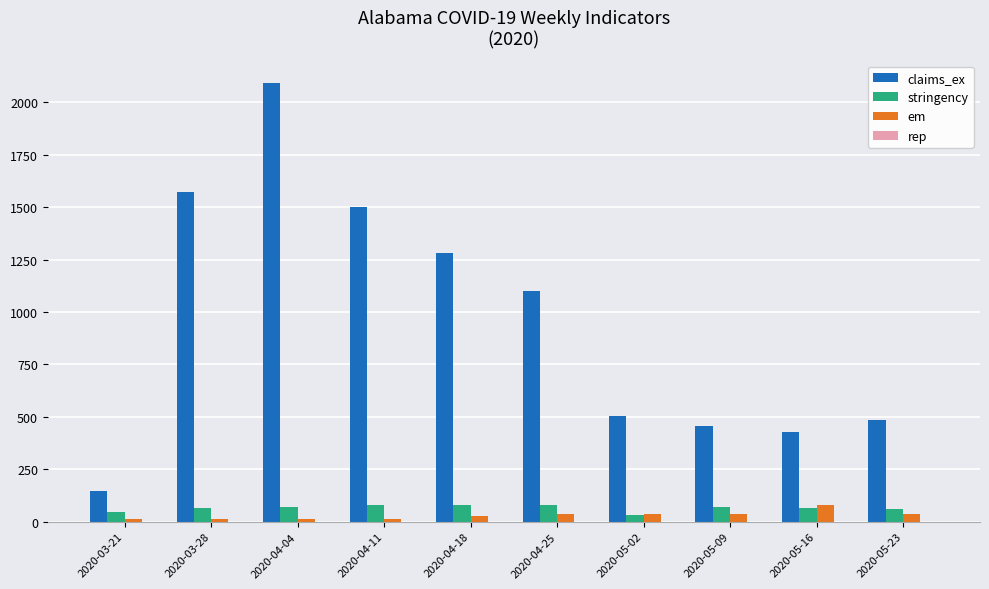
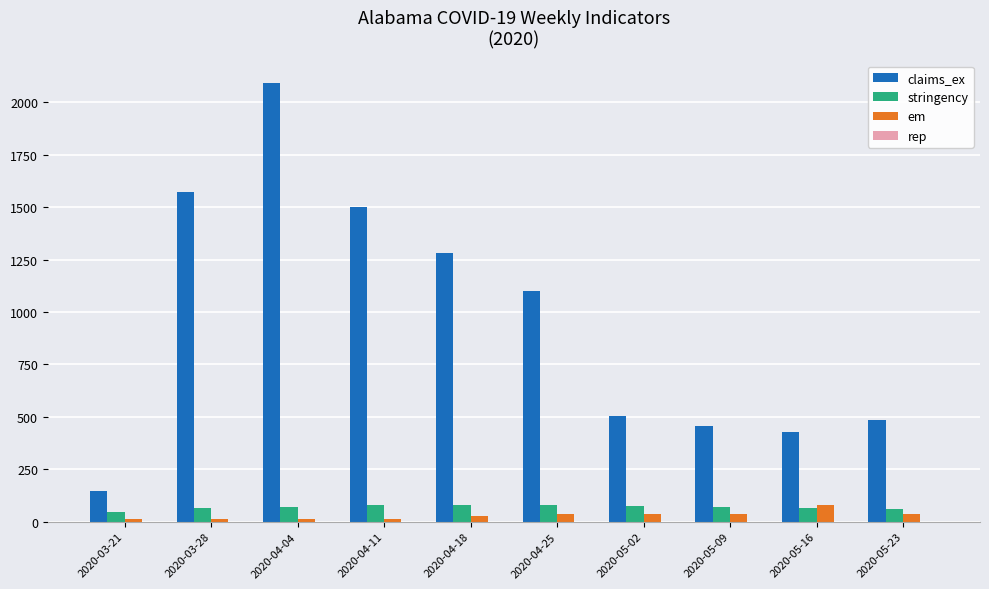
  {
    "claims_ex": {
      "2020-03-21": 150,
      "2020-03-28": 1570,
      "2020-04-04": 2090,
      "2020-04-11": 1500,
      "2020-04-18": 1280,
      "2020-04-25": 1100,
      "2020-05-02": 510,
      "2020-05-09": 460,
      "2020-05-16": 430,
      "2020-05-23": 480
    },
    "stringency": {
      "2020-03-21": 50,
      "2020-03-28": 70,
      "2020-04-04": 70,
      "2020-04-11": 80,
      "2020-04-18": 80,
      "2020-04-25": 80,
-     "2020-05-02": 30,
+     "2020-05-02": 80,
      "2020-05-09": 70,
      "2020-05-16": 70,
      "2020-05-23": 60
    },
    "em": {
      "2020-03-28": 10,
      "2020-04-04": 10,
      "2020-04-11": 10,
      "2020-04-18": 30,
      "2020-04-25": 40,
      "2020-05-02": 40,
      "2020-05-09": 40,
      "2020-05-16": 80,
      "2020-05-23": 40
    }
  }
